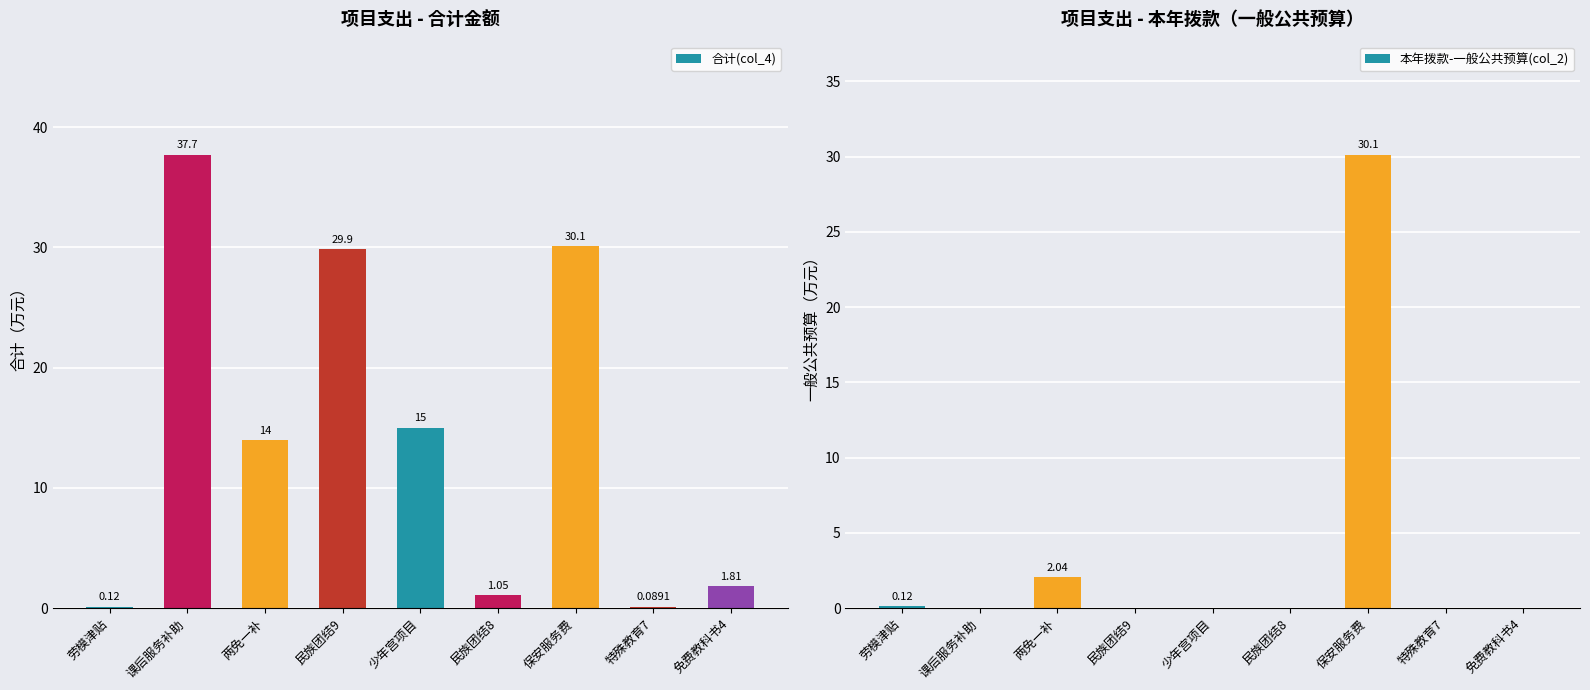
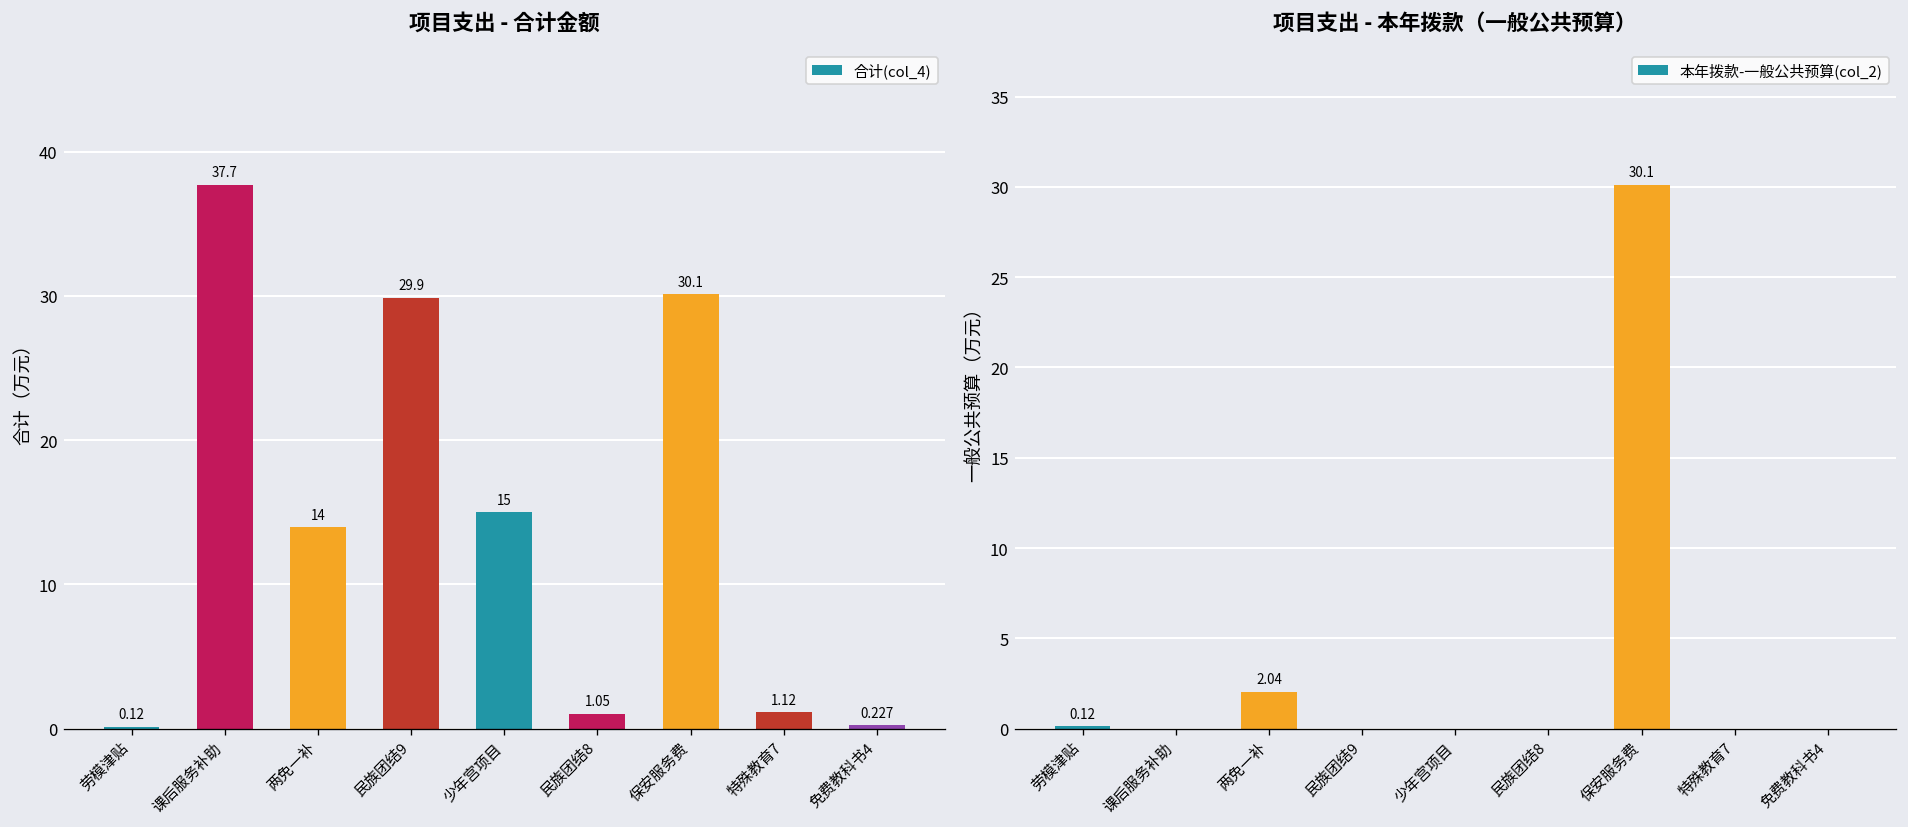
  {
    "项目支出 - 合计金额": {
      "劳模津贴": 0.12,
      "课后服务补助": 37.7,
      "两免一补": 14,
      "民族团结9": 29.9,
      "少年宫项目": 15,
      "民族团结8": 1.05,
      "保安服务费": 30.1,
-     "特殊教育7": 0.0891,
-     "免费教科书4": 1.81
+     "特殊教育7": 1.12,
+     "免费教科书4": 0.227
    },
    "项目支出 - 本年拨款（一般公共预算）": {
      "劳模津贴": 0.12,
      "两免一补": 2.04,
      "保安服务费": 30.1
    }
  }
